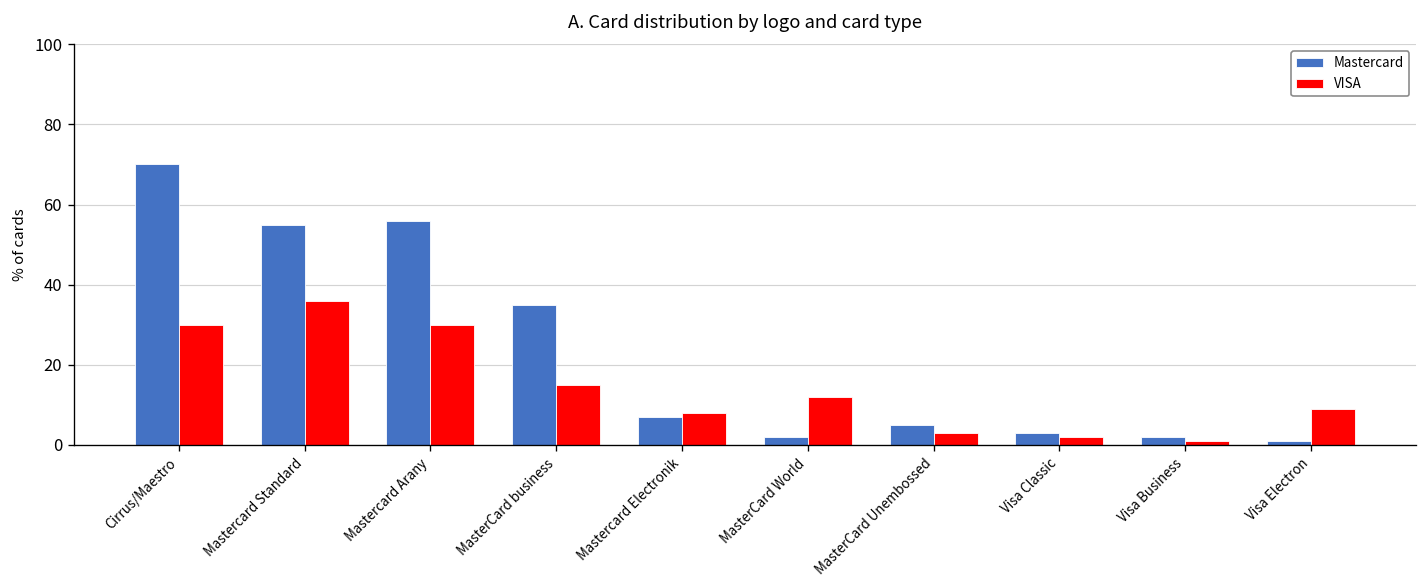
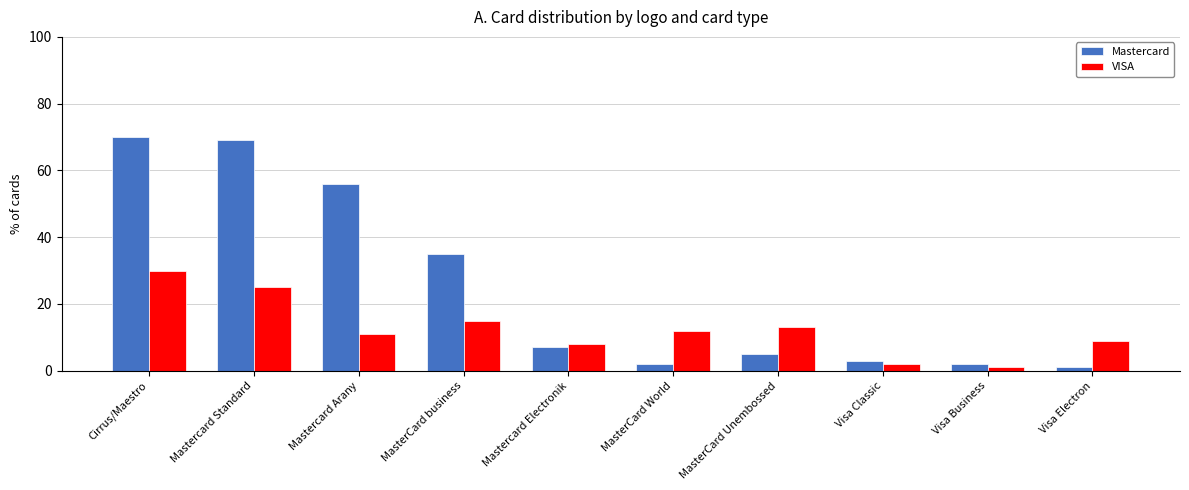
  {
    "Mastercard": {
      "Cirrus/Maestro": 70,
-     "Mastercard Standard": 55,
+     "Mastercard Standard": 69,
      "Mastercard Arany": 56,
      "MasterCard business": 35,
      "Mastercard Electronik": 7,
      "MasterCard World": 2,
      "MasterCard Unembossed": 5,
      "Visa Classic": 3,
      "Visa Business": 2,
      "Visa Electron": 1
    },
    "VISA": {
      "Cirrus/Maestro": 30,
-     "Mastercard Standard": 36,
-     "Mastercard Arany": 30,
+     "Mastercard Standard": 25,
+     "Mastercard Arany": 11,
      "MasterCard business": 15,
      "Mastercard Electronik": 8,
      "MasterCard World": 12,
-     "MasterCard Unembossed": 3,
+     "MasterCard Unembossed": 13,
      "Visa Classic": 2,
      "Visa Business": 1,
      "Visa Electron": 9
    }
  }
